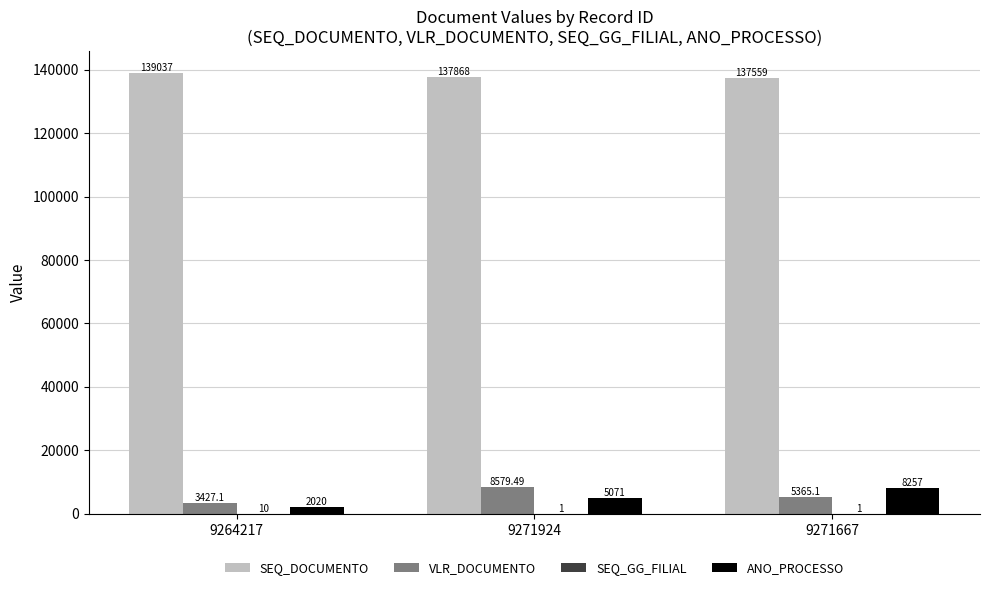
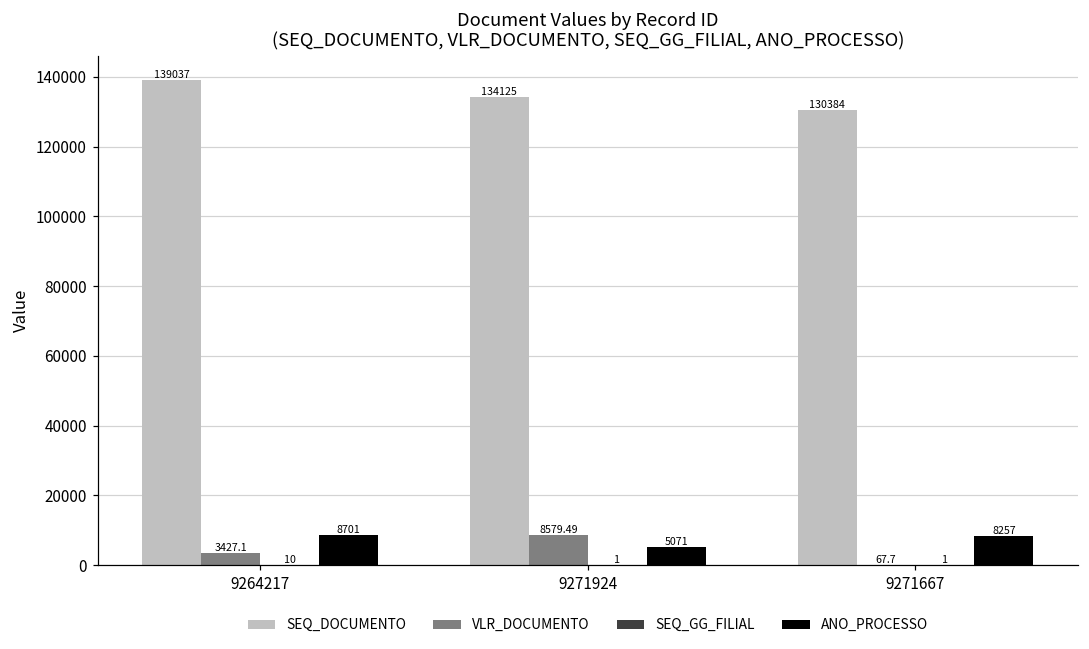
  {
    "SEQ_DOCUMENTO": {
      "9264217": 139037,
-     "9271924": 137868,
-     "9271667": 137559
+     "9271924": 134125,
+     "9271667": 130384
    },
    "VLR_DOCUMENTO": {
      "9264217": 3427.1,
      "9271924": 8579.49,
-     "9271667": 5365.1
+     "9271667": 67.7
    },
    "SEQ_GG_FILIAL": {
      "9264217": 10,
      "9271924": 1,
      "9271667": 1
    },
    "ANO_PROCESSO": {
-     "9264217": 2020,
+     "9264217": 8701,
      "9271924": 5071,
      "9271667": 8257
    }
  }
